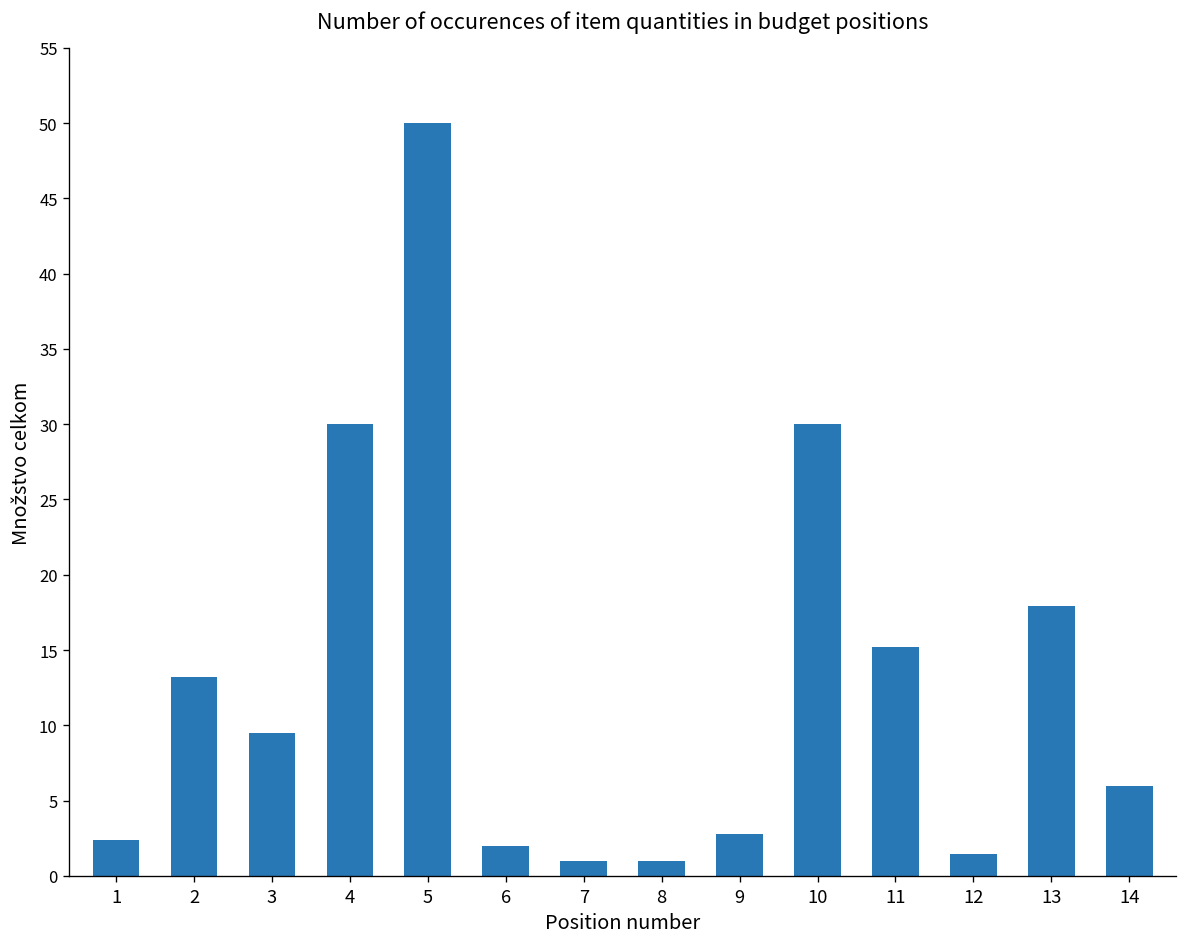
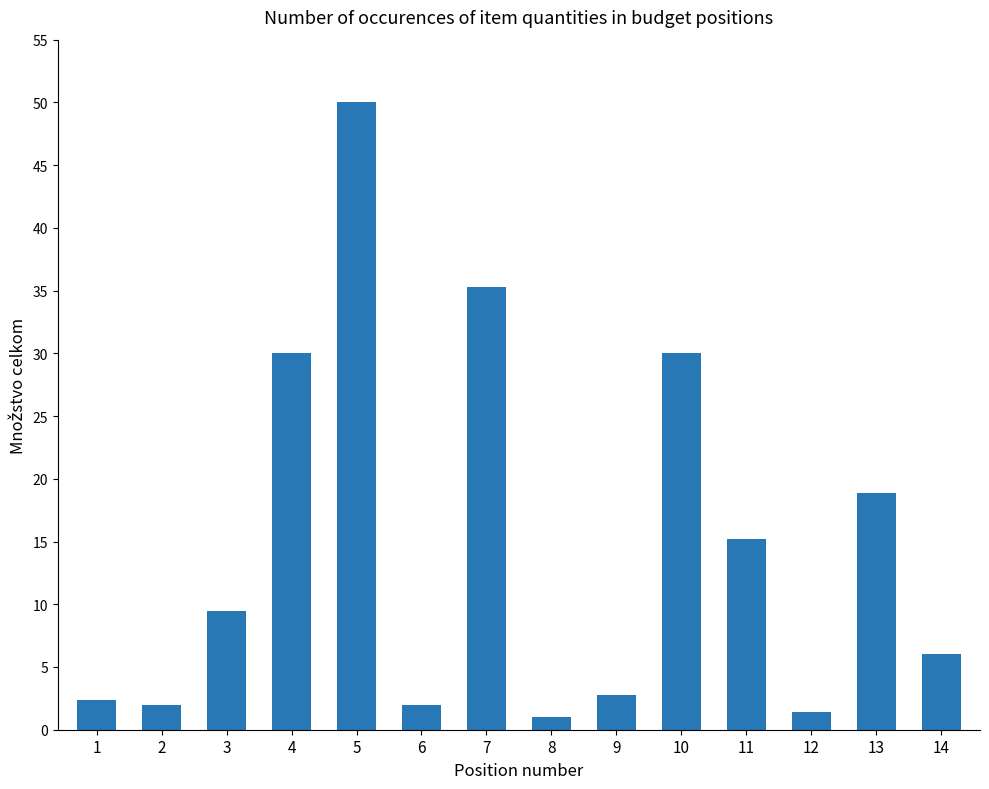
  {
    "1": 2.4,
-   "2": 13.2,
+   "2": 2.0,
    "3": 9.5,
    "4": 30.0,
    "5": 50.0,
    "6": 2.0,
-   "7": 1.0,
+   "7": 35.3,
    "8": 1.0,
    "9": 2.8,
    "10": 30.0,
    "11": 15.2,
    "12": 1.4,
-   "13": 17.9,
+   "13": 18.9,
    "14": 6.0
  }
